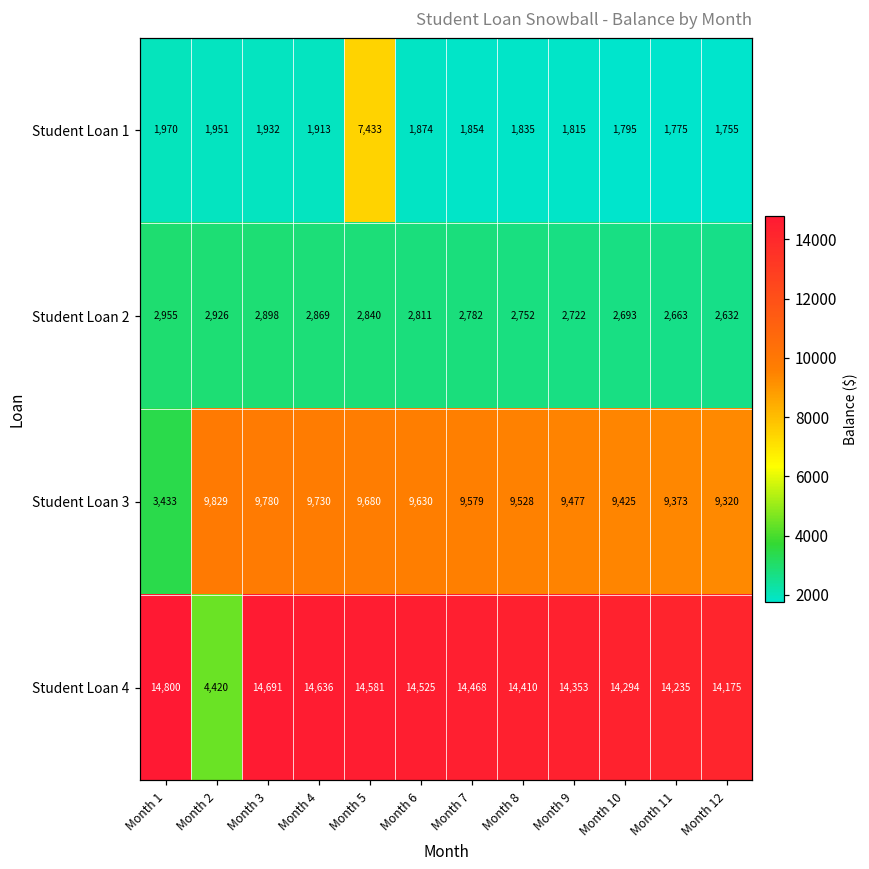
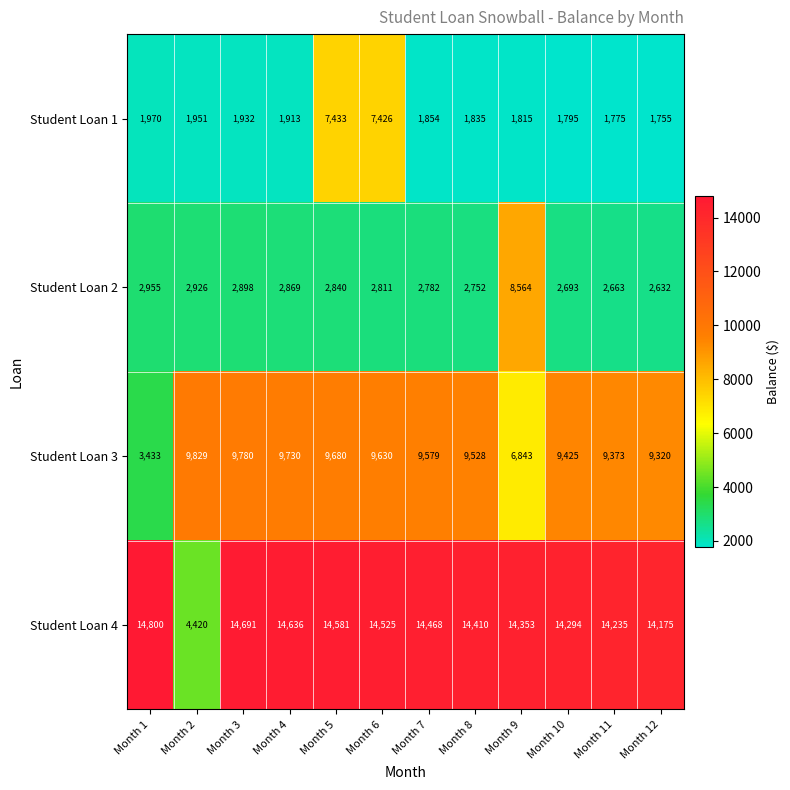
  {
    "Student Loan 1": {
      "Month 1": "1,970",
      "Month 2": "1,951",
      "Month 3": "1,932",
      "Month 4": "1,913",
      "Month 5": "7,433",
-     "Month 6": "1,874",
+     "Month 6": "7,426",
      "Month 7": "1,854",
      "Month 8": "1,835",
      "Month 9": "1,815",
      "Month 10": "1,795",
      "Month 11": "1,775",
      "Month 12": "1,755"
    },
    "Student Loan 2": {
      "Month 1": "2,955",
      "Month 2": "2,926",
      "Month 3": "2,898",
      "Month 4": "2,869",
      "Month 5": "2,840",
      "Month 6": "2,811",
      "Month 7": "2,782",
      "Month 8": "2,752",
-     "Month 9": "2,722",
+     "Month 9": "8,564",
      "Month 10": "2,693",
      "Month 11": "2,663",
      "Month 12": "2,632"
    },
    "Student Loan 3": {
      "Month 1": "3,433",
      "Month 2": "9,829",
      "Month 3": "9,780",
      "Month 4": "9,730",
      "Month 5": "9,680",
      "Month 6": "9,630",
      "Month 7": "9,579",
      "Month 8": "9,528",
-     "Month 9": "9,477",
+     "Month 9": "6,843",
      "Month 10": "9,425",
      "Month 11": "9,373",
      "Month 12": "9,320"
    },
    "Student Loan 4": {
      "Month 1": "14,800",
      "Month 2": "4,420",
      "Month 3": "14,691",
      "Month 4": "14,636",
      "Month 5": "14,581",
      "Month 6": "14,525",
      "Month 7": "14,468",
      "Month 8": "14,410",
      "Month 9": "14,353",
      "Month 10": "14,294",
      "Month 11": "14,235",
      "Month 12": "14,175"
    }
  }
